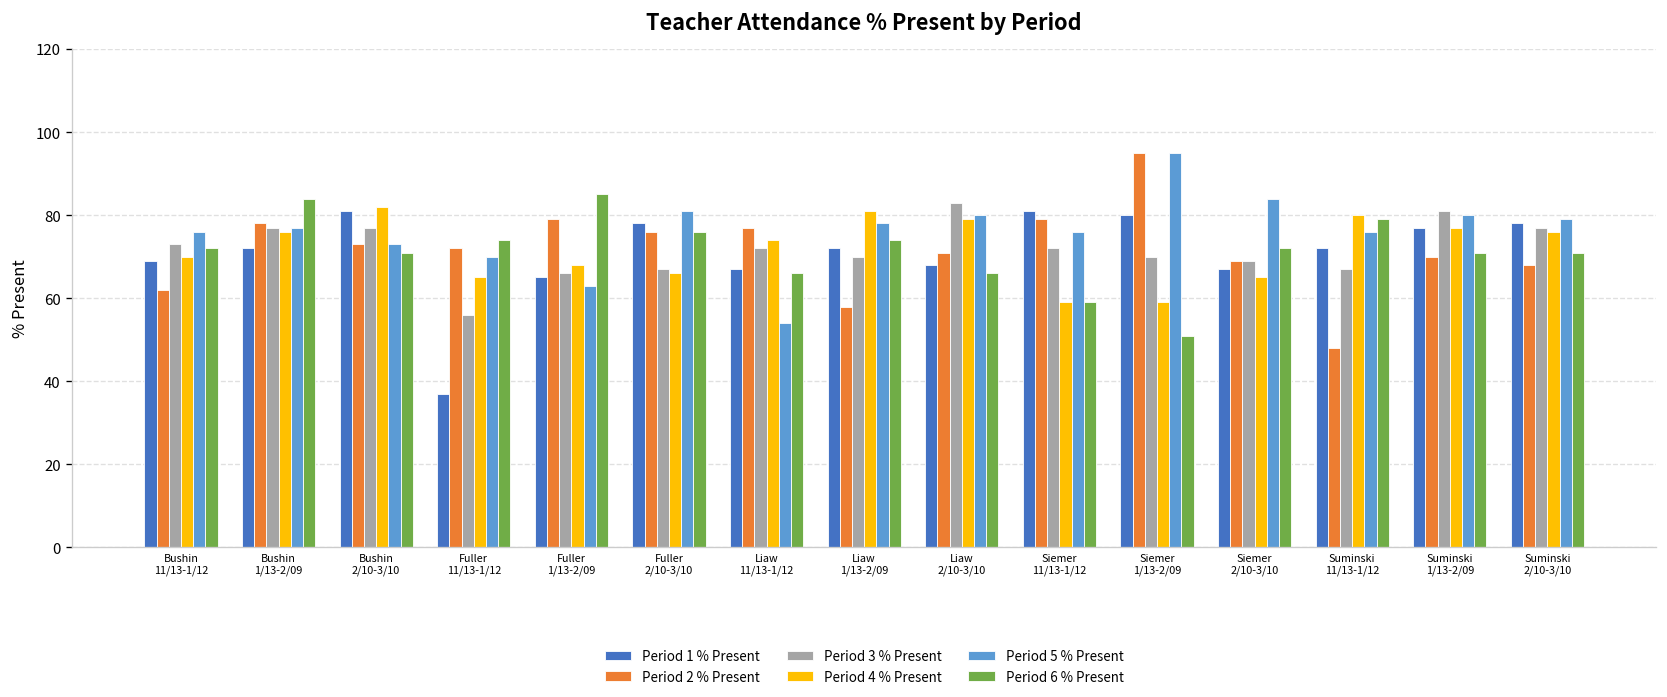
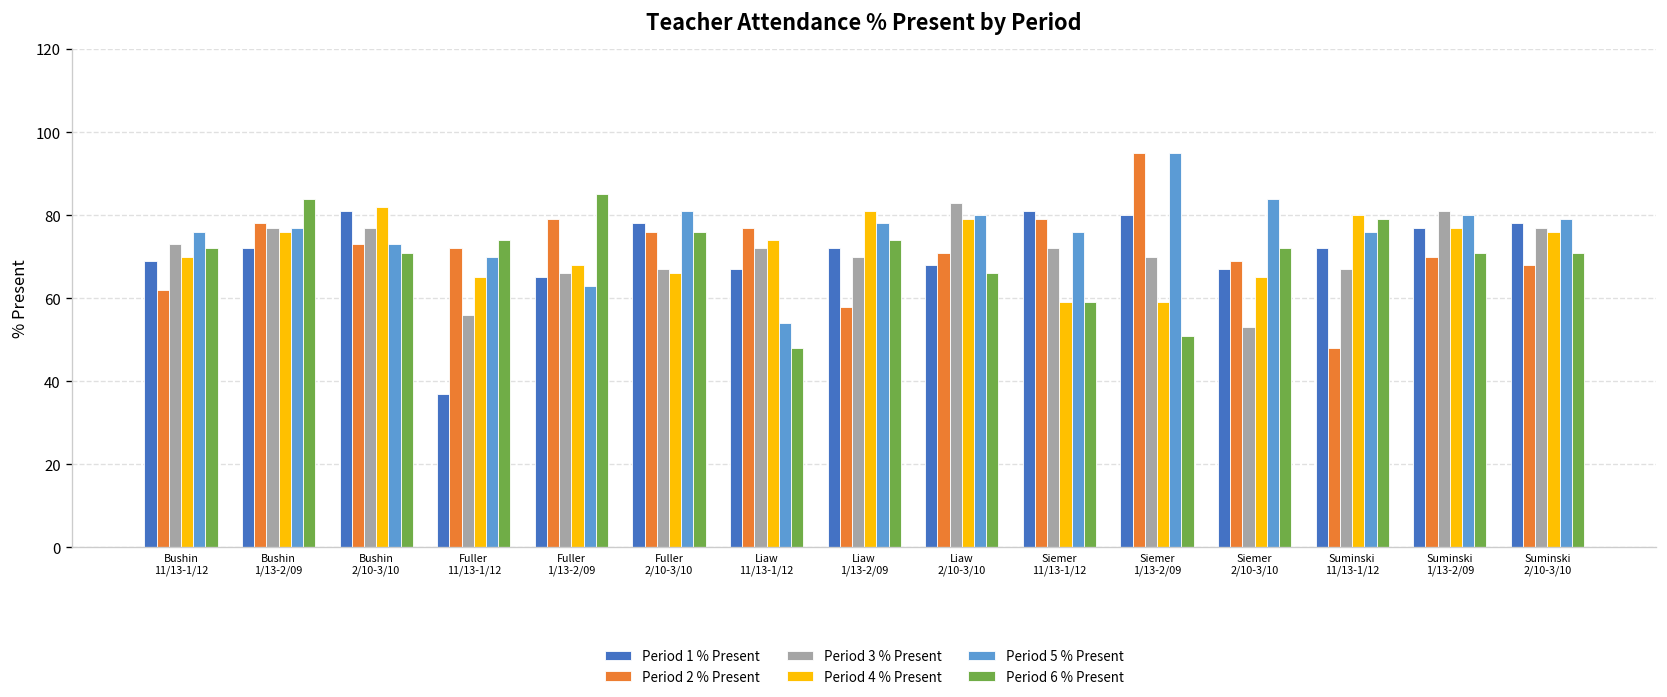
  {
    "Period 2 % Present": {
      "Bushin 11/13-1/12": 62,
      "Bushin 1/13-2/09": 78,
      "Bushin 2/10-3/10": 73,
      "Fuller 11/13-1/12": 72,
      "Fuller 1/13-2/09": 79,
      "Fuller 2/10-3/10": 76,
      "Liaw 11/13-1/12": 77,
      "Liaw 1/13-2/09": 58,
      "Liaw 2/10-3/10": 71,
      "Siemer 11/13-1/12": 79,
      "Siemer 1/13-2/09": 95,
      "Siemer 2/10-3/10": 69,
      "Suminski 11/13-1/12": 48,
      "Suminski 1/13-2/09": 70,
      "Suminski 2/10-3/10": 68
    },
    "Period 3 % Present": {
      "Bushin 11/13-1/12": 73,
      "Bushin 1/13-2/09": 77,
      "Bushin 2/10-3/10": 77,
      "Fuller 11/13-1/12": 56,
      "Fuller 1/13-2/09": 66,
      "Fuller 2/10-3/10": 67,
      "Liaw 11/13-1/12": 72,
      "Liaw 1/13-2/09": 70,
      "Liaw 2/10-3/10": 83,
      "Siemer 11/13-1/12": 72,
      "Siemer 1/13-2/09": 70,
-     "Siemer 2/10-3/10": 69,
+     "Siemer 2/10-3/10": 53,
      "Suminski 11/13-1/12": 67,
      "Suminski 1/13-2/09": 81,
      "Suminski 2/10-3/10": 77
    },
    "Period 4 % Present": {
      "Bushin 11/13-1/12": 70,
      "Bushin 1/13-2/09": 76,
      "Bushin 2/10-3/10": 82,
      "Fuller 11/13-1/12": 65,
      "Fuller 1/13-2/09": 68,
      "Fuller 2/10-3/10": 66,
      "Liaw 11/13-1/12": 74,
      "Liaw 1/13-2/09": 81,
      "Liaw 2/10-3/10": 79,
      "Siemer 11/13-1/12": 59,
      "Siemer 1/13-2/09": 59,
      "Siemer 2/10-3/10": 65,
      "Suminski 11/13-1/12": 80,
      "Suminski 1/13-2/09": 77,
      "Suminski 2/10-3/10": 76
    },
    "Period 6 % Present": {
      "Bushin 11/13-1/12": 72,
      "Bushin 1/13-2/09": 84,
      "Bushin 2/10-3/10": 71,
      "Fuller 11/13-1/12": 74,
      "Fuller 1/13-2/09": 85,
      "Fuller 2/10-3/10": 76,
-     "Liaw 11/13-1/12": 66,
+     "Liaw 11/13-1/12": 48,
      "Liaw 1/13-2/09": 74,
      "Liaw 2/10-3/10": 66,
      "Siemer 11/13-1/12": 59,
      "Siemer 1/13-2/09": 51,
      "Siemer 2/10-3/10": 72,
      "Suminski 11/13-1/12": 79,
      "Suminski 1/13-2/09": 71,
      "Suminski 2/10-3/10": 71
    }
  }
